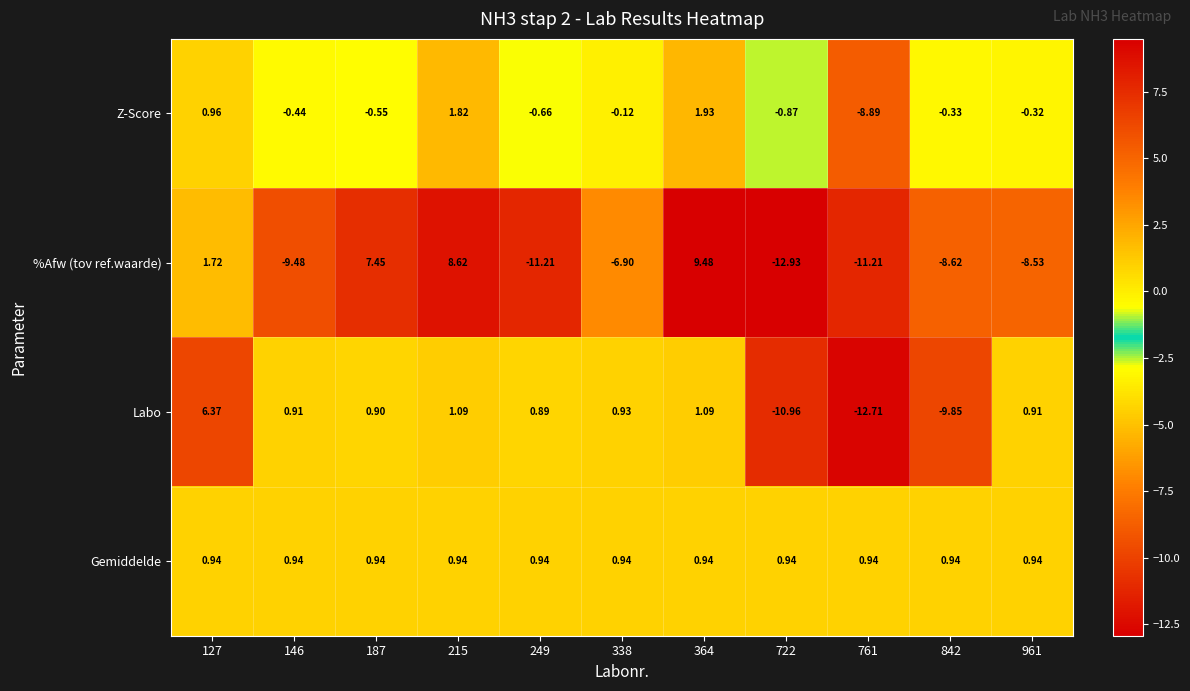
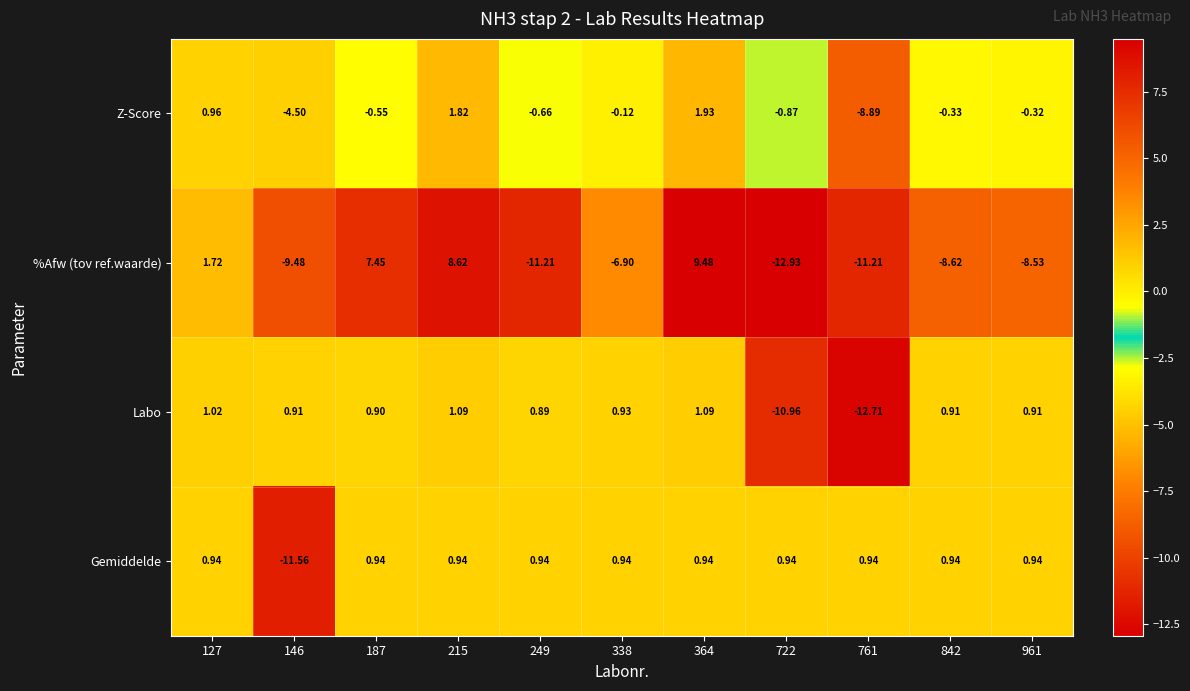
  {
    "Z-Score": {
      "127": 0.96,
-     "146": -0.44,
+     "146": -4.50,
      "187": -0.55,
      "215": 1.82,
      "249": -0.66,
      "338": -0.12,
      "364": 1.93,
      "722": -0.87,
      "761": -8.89,
      "842": -0.33,
      "961": -0.32
    },
    "%Afw (tov ref.waarde)": {
      "127": 1.72,
      "146": -9.48,
      "187": 7.45,
      "215": 8.62,
      "249": -11.21,
      "338": -6.90,
      "364": 9.48,
      "722": -12.93,
      "761": -11.21,
      "842": -8.62,
      "961": -8.53
    },
    "Labo": {
-     "127": 6.37,
+     "127": 1.02,
      "146": 0.91,
      "187": 0.90,
      "215": 1.09,
      "249": 0.89,
      "338": 0.93,
      "364": 1.09,
      "722": -10.96,
      "761": -12.71,
-     "842": -9.85,
+     "842": 0.91,
      "961": 0.91
    },
    "Gemiddelde": {
      "127": 0.94,
-     "146": 0.94,
+     "146": -11.56,
      "187": 0.94,
      "215": 0.94,
      "249": 0.94,
      "338": 0.94,
      "364": 0.94,
      "722": 0.94,
      "761": 0.94,
      "842": 0.94,
      "961": 0.94
    }
  }
